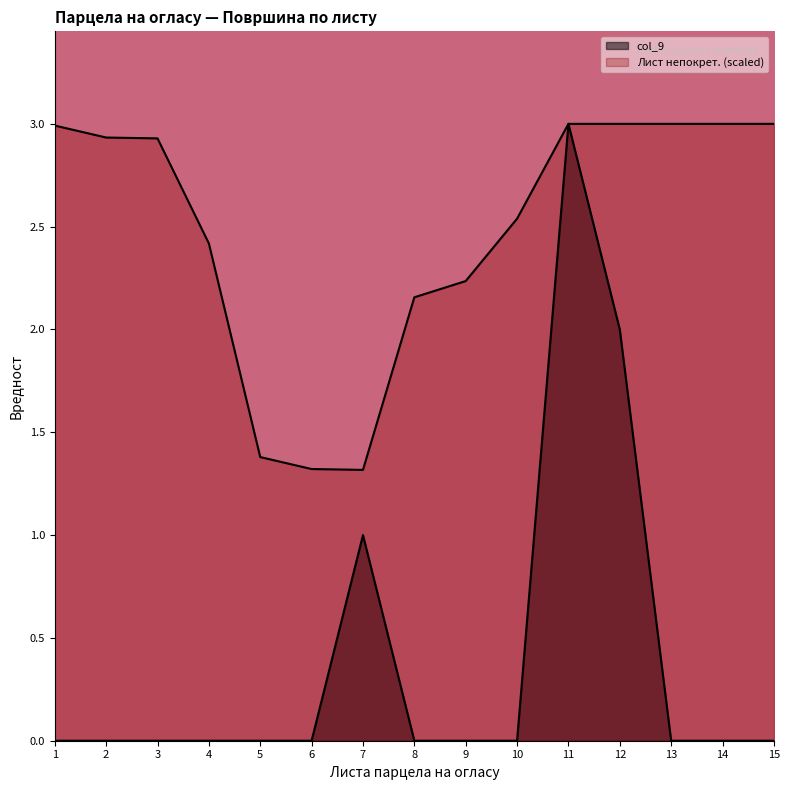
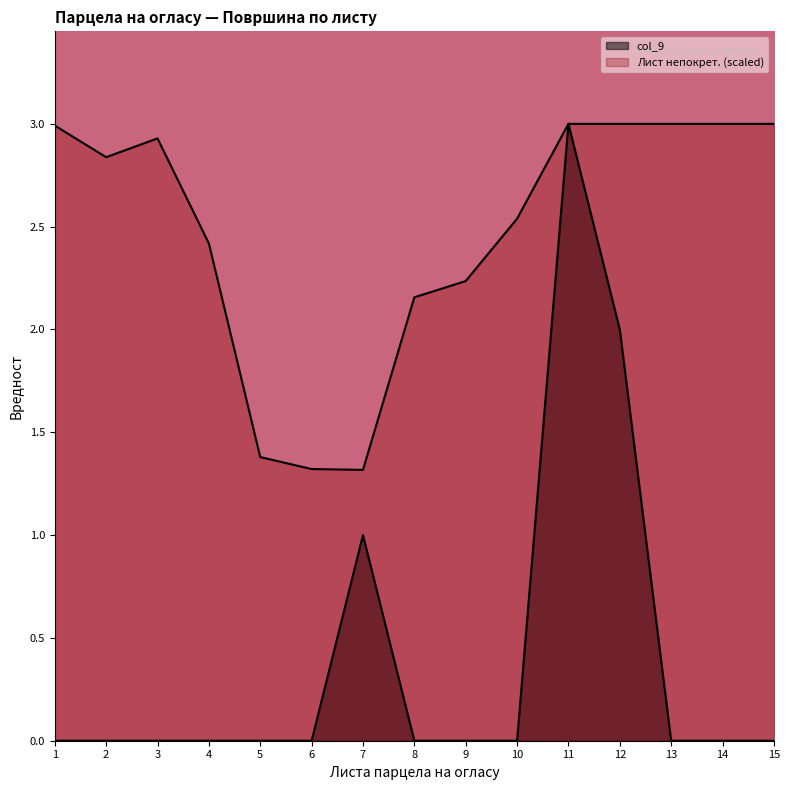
  {
    "col_9": {
      "1": 0.00,
      "2": 0.00,
      "3": 0.00,
      "4": 0.00,
      "5": 0.00,
      "6": 0.00,
      "7": 1.00,
      "8": 0.00,
      "9": 0.00,
      "10": 0.00,
      "12": 2.00,
      "13": 0.00,
      "14": 0.00,
      "15": 0.00
    },
    "Лист непокрет. (scaled)": {
      "1": 2.99,
-     "2": 2.93,
+     "2": 2.84,
      "3": 2.93,
      "4": 2.42,
      "5": 1.38,
      "6": 1.32,
      "7": 1.32,
      "8": 2.16,
      "9": 2.24,
      "10": 2.54,
      "12": 3.00,
      "13": 3.00,
      "14": 3.00,
      "15": 3.00
    }
  }
